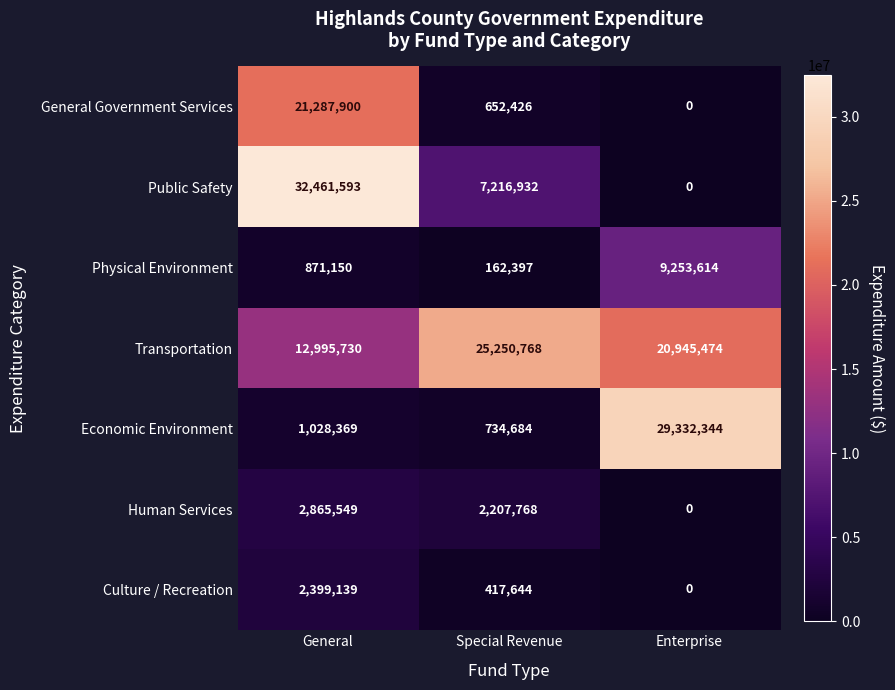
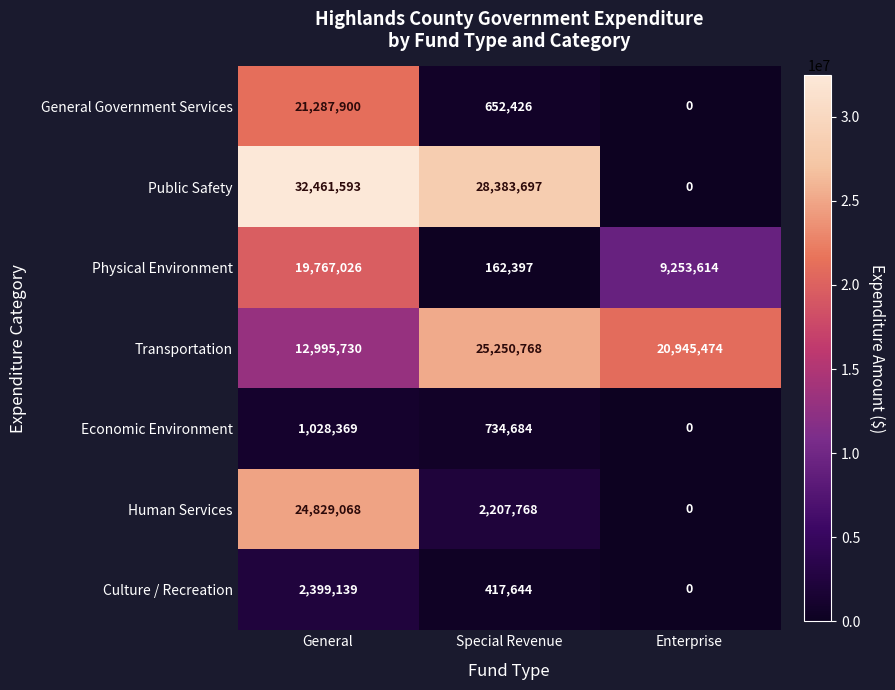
  {
    "General Government Services": {
      "General": "21,287,900",
      "Special Revenue": "652,426",
      "Enterprise": "0"
    },
    "Public Safety": {
      "General": "32,461,593",
-     "Special Revenue": "7,216,932",
+     "Special Revenue": "28,383,697",
      "Enterprise": "0"
    },
    "Physical Environment": {
-     "General": "871,150",
+     "General": "19,767,026",
      "Special Revenue": "162,397",
      "Enterprise": "9,253,614"
    },
    "Transportation": {
      "General": "12,995,730",
      "Special Revenue": "25,250,768",
      "Enterprise": "20,945,474"
    },
    "Economic Environment": {
      "General": "1,028,369",
      "Special Revenue": "734,684",
-     "Enterprise": "29,332,344"
+     "Enterprise": "0"
    },
    "Human Services": {
-     "General": "2,865,549",
+     "General": "24,829,068",
      "Special Revenue": "2,207,768",
      "Enterprise": "0"
    },
    "Culture / Recreation": {
      "General": "2,399,139",
      "Special Revenue": "417,644",
      "Enterprise": "0"
    }
  }
